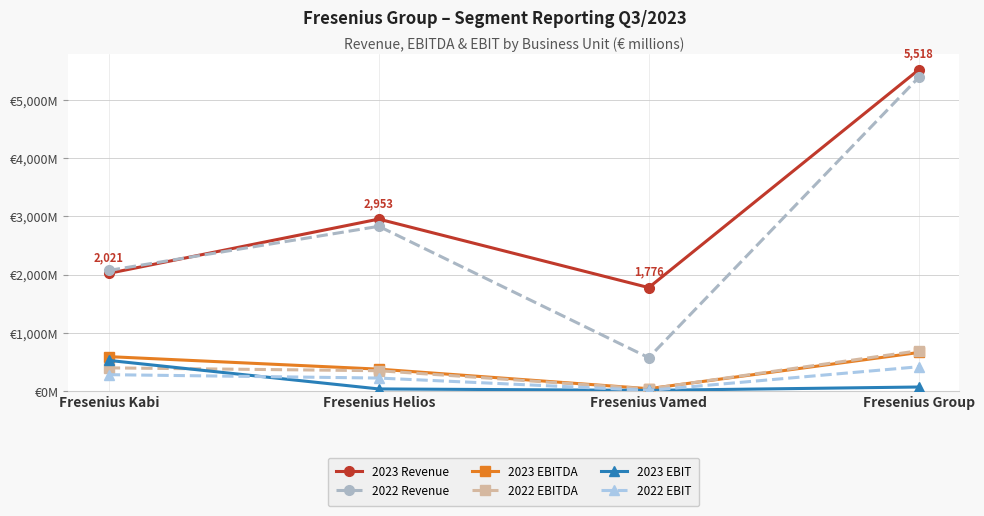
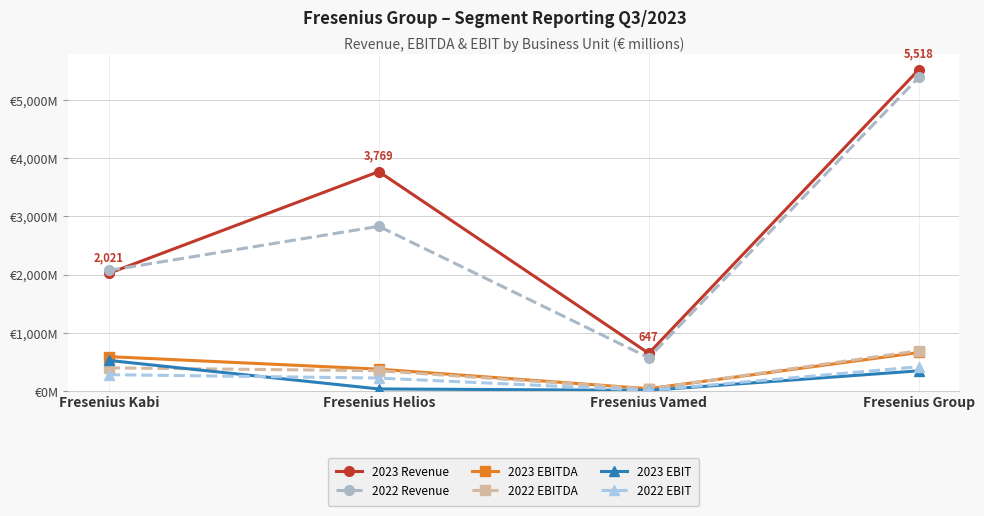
  {
    "2023 Revenue": {
      "Fresenius Kabi": "2,021",
-     "Fresenius Helios": "2,953",
-     "Fresenius Vamed": "1,776",
+     "Fresenius Helios": "3,769",
+     "Fresenius Vamed": "647",
      "Fresenius Group": "5,518"
    },
    "2023 EBITDA": {
      "Fresenius Kabi": "€600,000,000"
    },
    "2023 EBIT": {
      "Fresenius Kabi": "€500,000,000",
      "Fresenius Helios": "€0",
-     "Fresenius Group": "€100,000,000"
+     "Fresenius Group": "€300,000,000"
    }
  }
